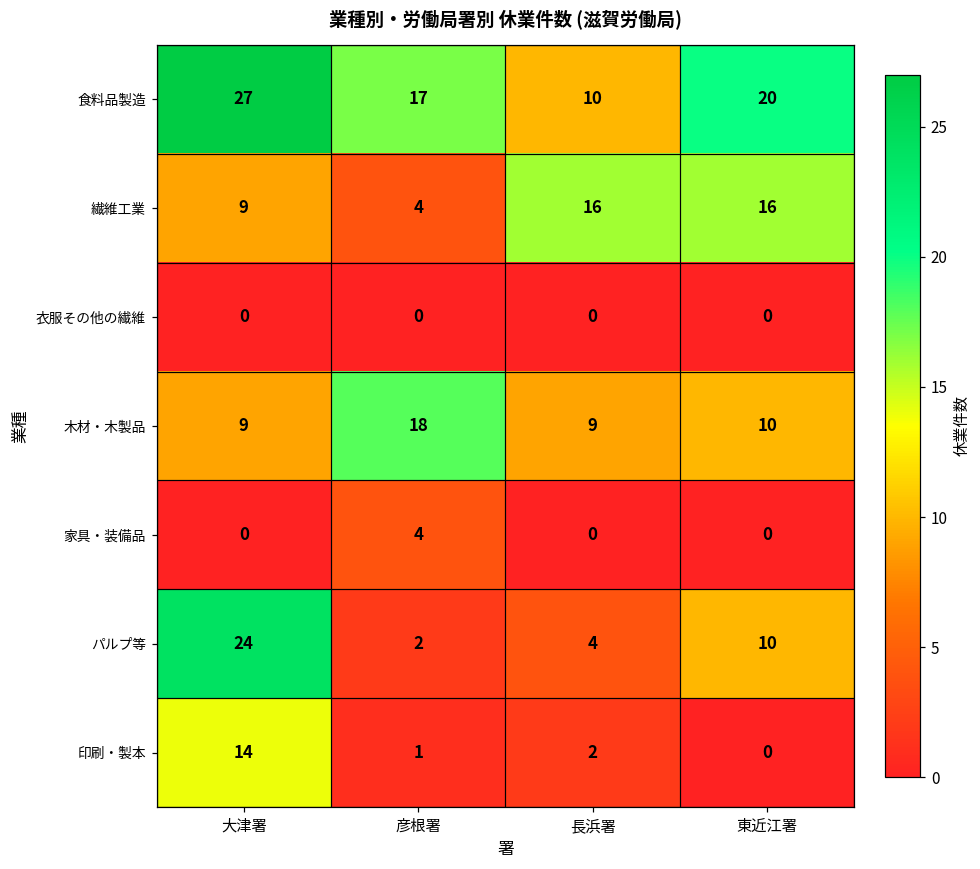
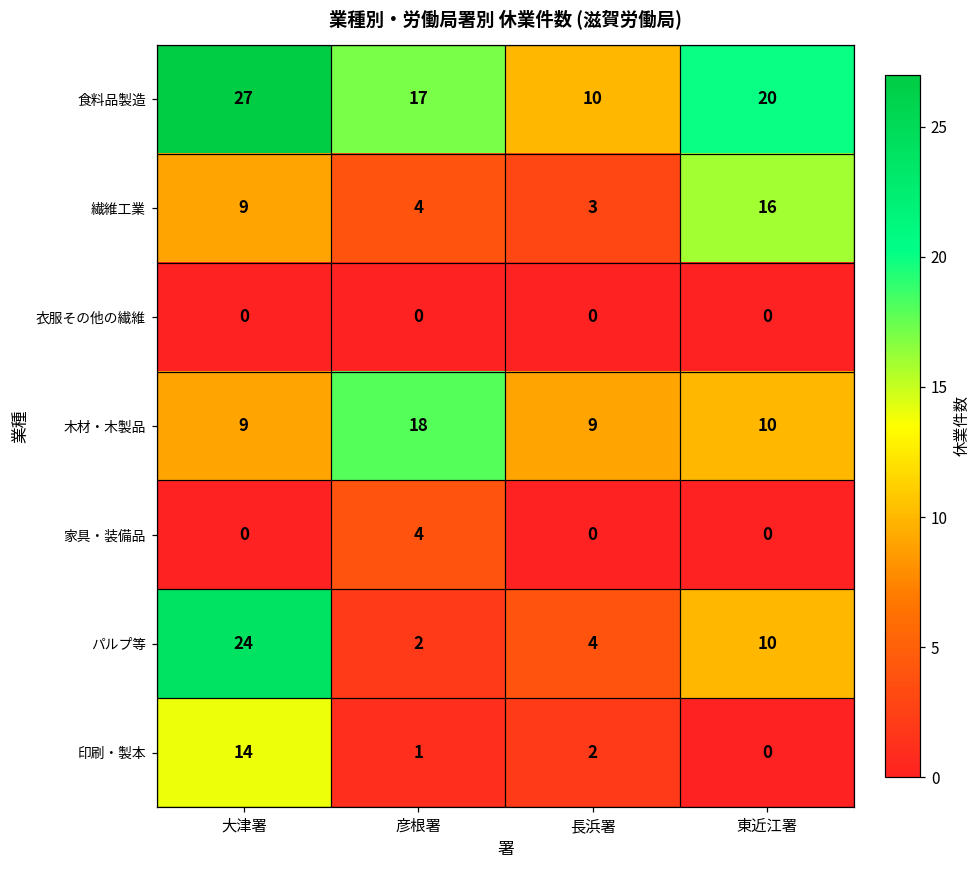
  {
    "食料品製造": {
      "大津署": 27,
      "彦根署": 17,
      "長浜署": 10,
      "東近江署": 20
    },
    "繊維工業": {
      "大津署": 9,
      "彦根署": 4,
-     "長浜署": 16,
+     "長浜署": 3,
      "東近江署": 16
    },
    "衣服その他の繊維": {
      "大津署": 0,
      "彦根署": 0,
      "長浜署": 0,
      "東近江署": 0
    },
    "木材・木製品": {
      "大津署": 9,
      "彦根署": 18,
      "長浜署": 9,
      "東近江署": 10
    },
    "家具・装備品": {
      "大津署": 0,
      "彦根署": 4,
      "長浜署": 0,
      "東近江署": 0
    },
    "パルプ等": {
      "大津署": 24,
      "彦根署": 2,
      "長浜署": 4,
      "東近江署": 10
    },
    "印刷・製本": {
      "大津署": 14,
      "彦根署": 1,
      "長浜署": 2,
      "東近江署": 0
    }
  }
